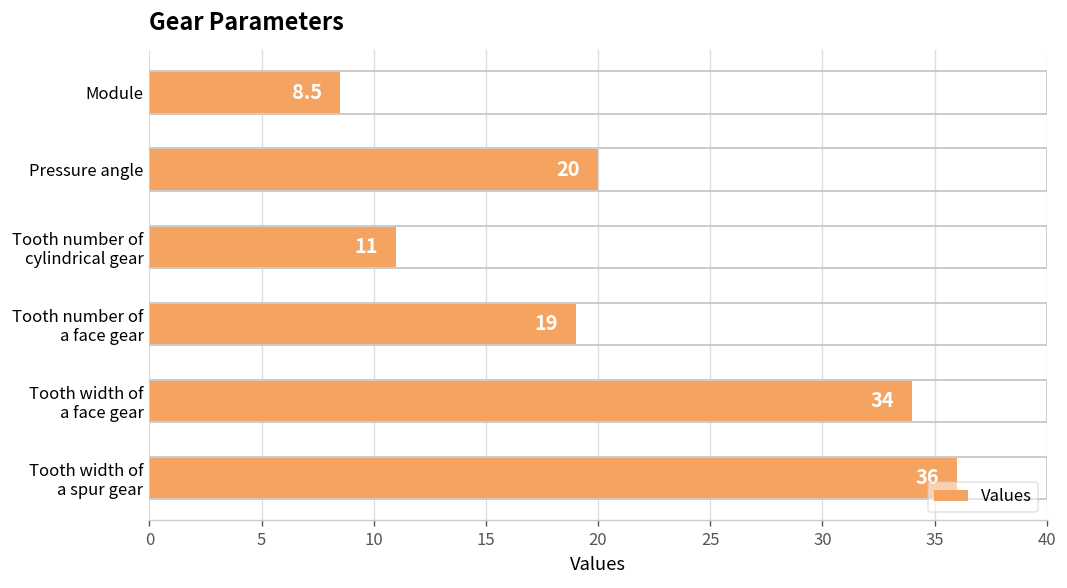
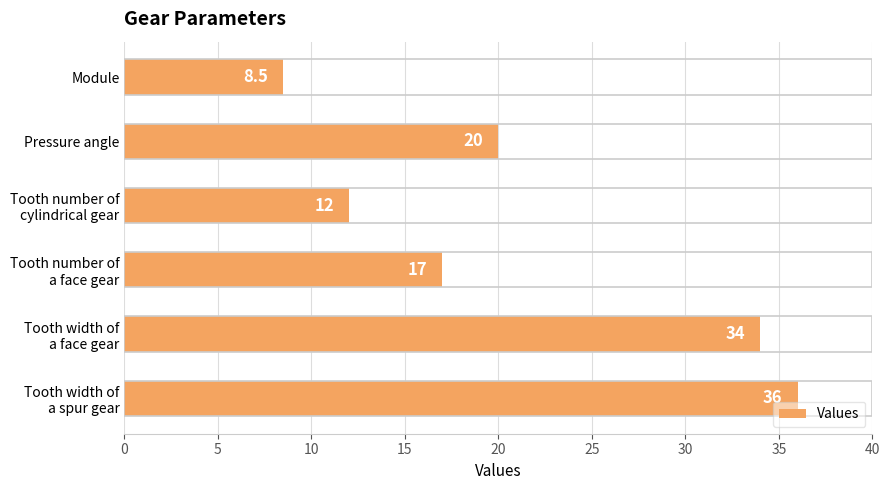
  {
    "Module": 8.5,
    "Pressure angle": 20,
-   "Tooth number of cylindrical gear": 11,
-   "Tooth number of a face gear": 19,
+   "Tooth number of cylindrical gear": 12,
+   "Tooth number of a face gear": 17,
    "Tooth width of a face gear": 34
  }
